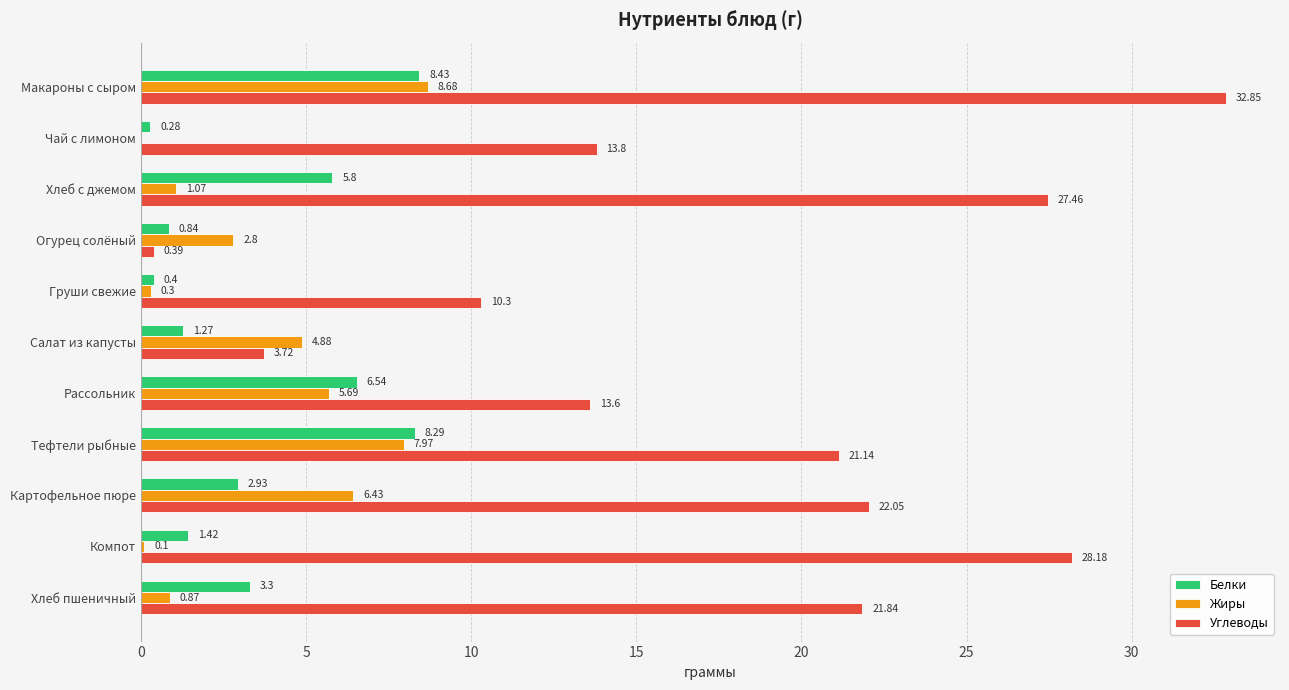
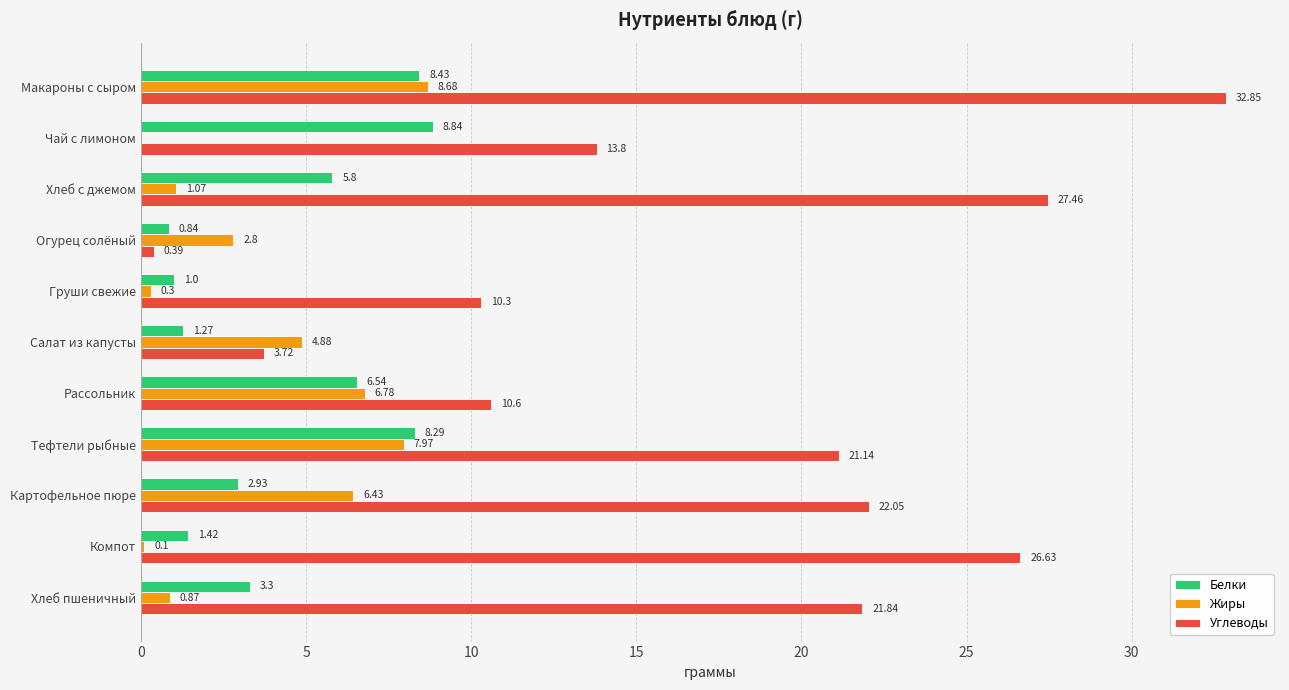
  {
    "Белки": {
      "Макароны с сыром": 8.43,
-     "Чай с лимоном": 0.28,
+     "Чай с лимоном": 8.84,
      "Хлеб с джемом": 5.8,
      "Огурец солёный": 0.84,
-     "Груши свежие": 0.4,
+     "Груши свежие": 1.0,
      "Салат из капусты": 1.27,
      "Рассольник": 6.54,
      "Тефтели рыбные": 8.29,
      "Картофельное пюре": 2.93,
      "Компот": 1.42,
      "Хлеб пшеничный": 3.3
    },
    "Жиры": {
      "Макароны с сыром": 8.68,
      "Хлеб с джемом": 1.07,
      "Огурец солёный": 2.8,
      "Груши свежие": 0.3,
      "Салат из капусты": 4.88,
-     "Рассольник": 5.69,
+     "Рассольник": 6.78,
      "Тефтели рыбные": 7.97,
      "Картофельное пюре": 6.43,
      "Компот": 0.1,
      "Хлеб пшеничный": 0.87
    },
    "Углеводы": {
      "Макароны с сыром": 32.85,
      "Чай с лимоном": 13.8,
      "Хлеб с джемом": 27.46,
      "Огурец солёный": 0.39,
      "Груши свежие": 10.3,
      "Салат из капусты": 3.72,
-     "Рассольник": 13.6,
+     "Рассольник": 10.6,
      "Тефтели рыбные": 21.14,
      "Картофельное пюре": 22.05,
-     "Компот": 28.18,
+     "Компот": 26.63,
      "Хлеб пшеничный": 21.84
    }
  }
